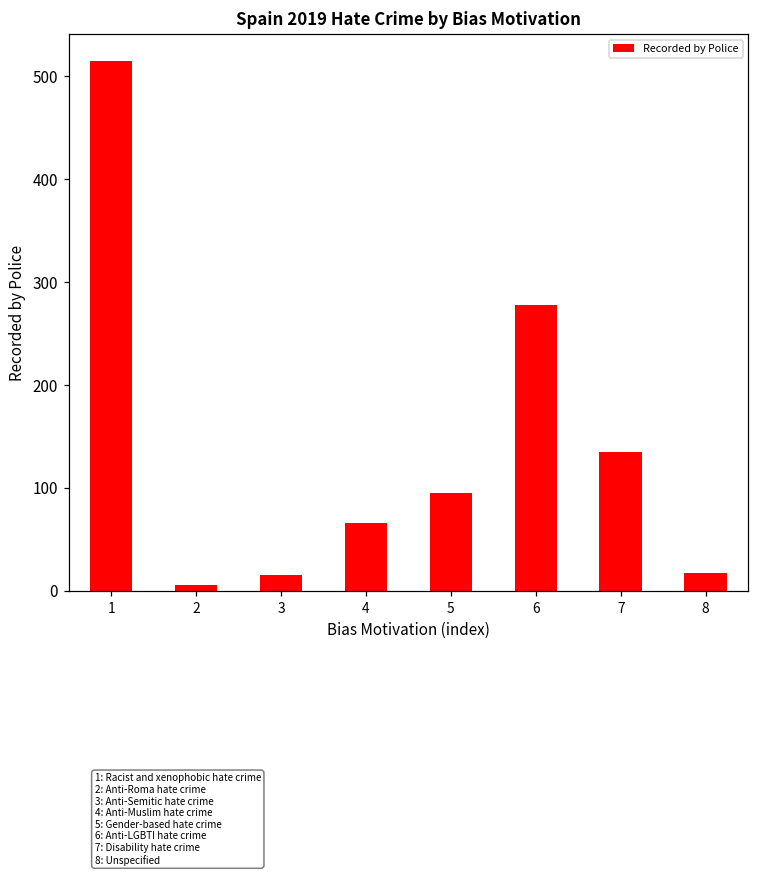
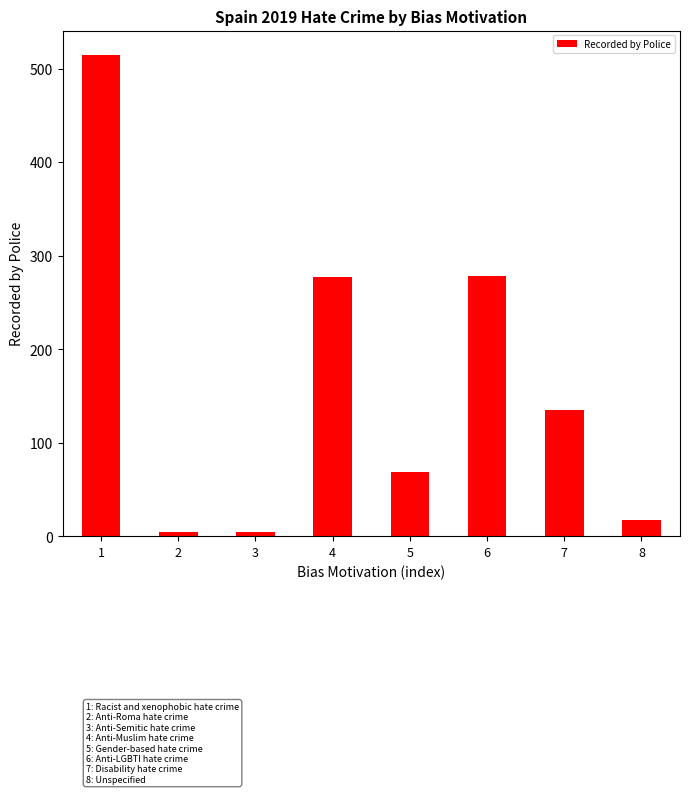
  {
    "1": 520,
    "2": 10,
-   "3": 20,
-   "4": 70,
-   "5": 100,
+   "3": 10,
+   "4": 280,
+   "5": 70,
    "6": 280,
    "7": 140,
    "8": 20
  }
